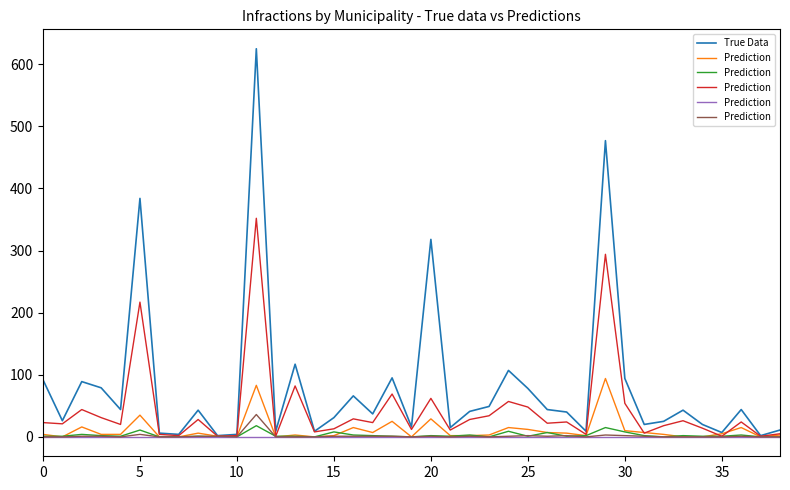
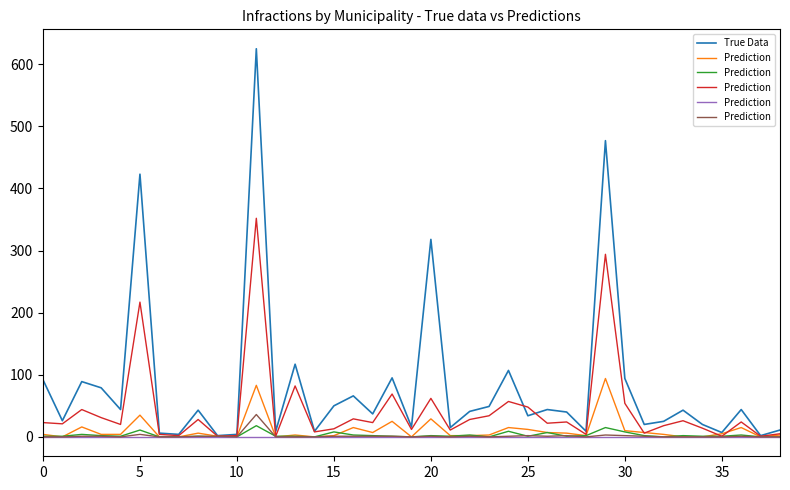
  {
    "True Data": {
      "0": 90,
-     "5": 380,
-     "15": 30,
+     "5": 420,
+     "15": 50,
      "20": 320,
-     "25": 80,
+     "25": 30,
      "30": 90
    }
  }
